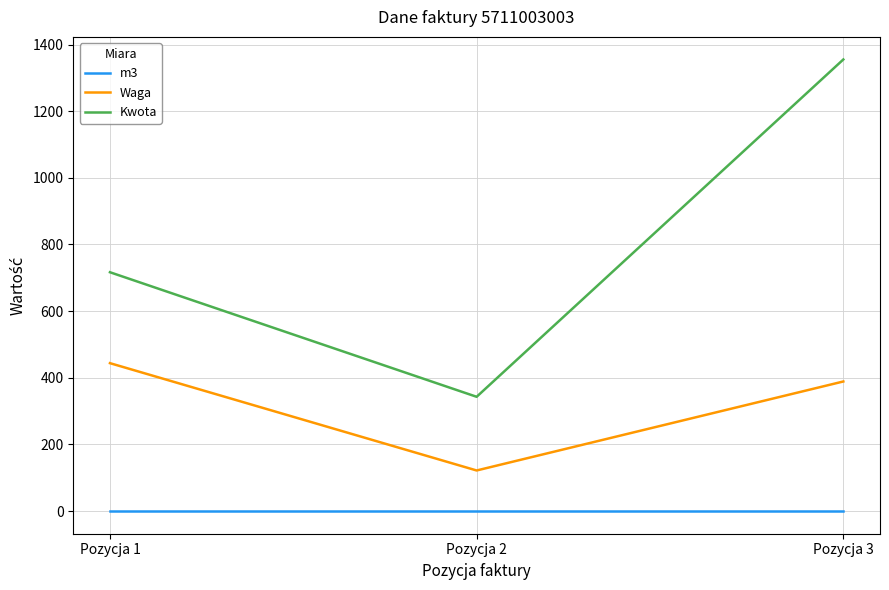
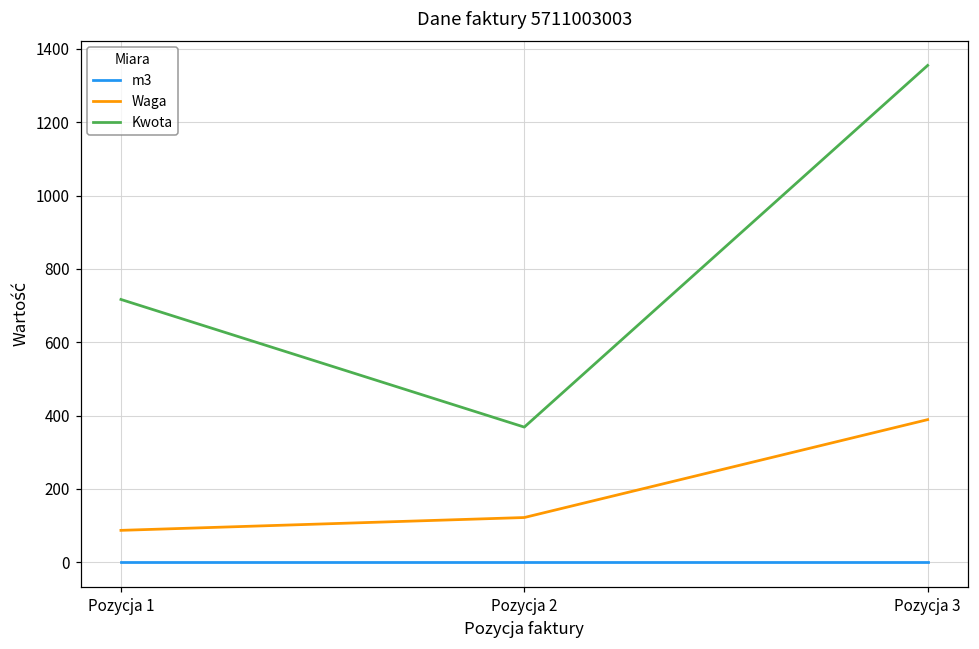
  {
    "m3": {
      "Pozycja 1": 0,
      "Pozycja 2": 0,
      "Pozycja 3": 0
    },
    "Waga": {
-     "Pozycja 1": 440,
+     "Pozycja 1": 90,
      "Pozycja 2": 120,
      "Pozycja 3": 390
    },
    "Kwota": {
      "Pozycja 1": 720,
-     "Pozycja 2": 340,
+     "Pozycja 2": 370,
      "Pozycja 3": 1360
    }
  }
